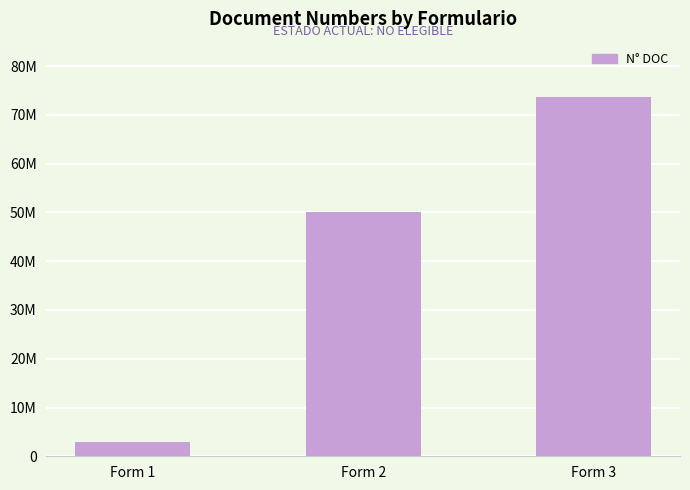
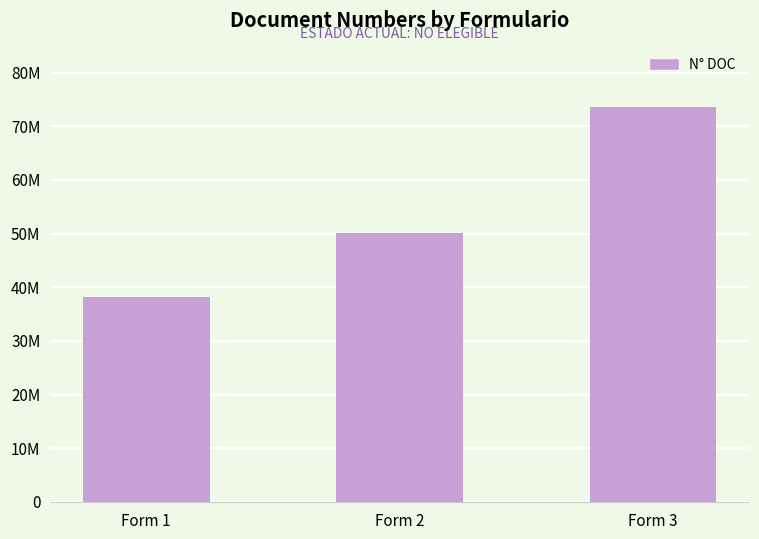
  {
-   "Form 1": 3000000,
+   "Form 1": 38000000,
    "Form 2": 50000000,
    "Form 3": 74000000
  }
